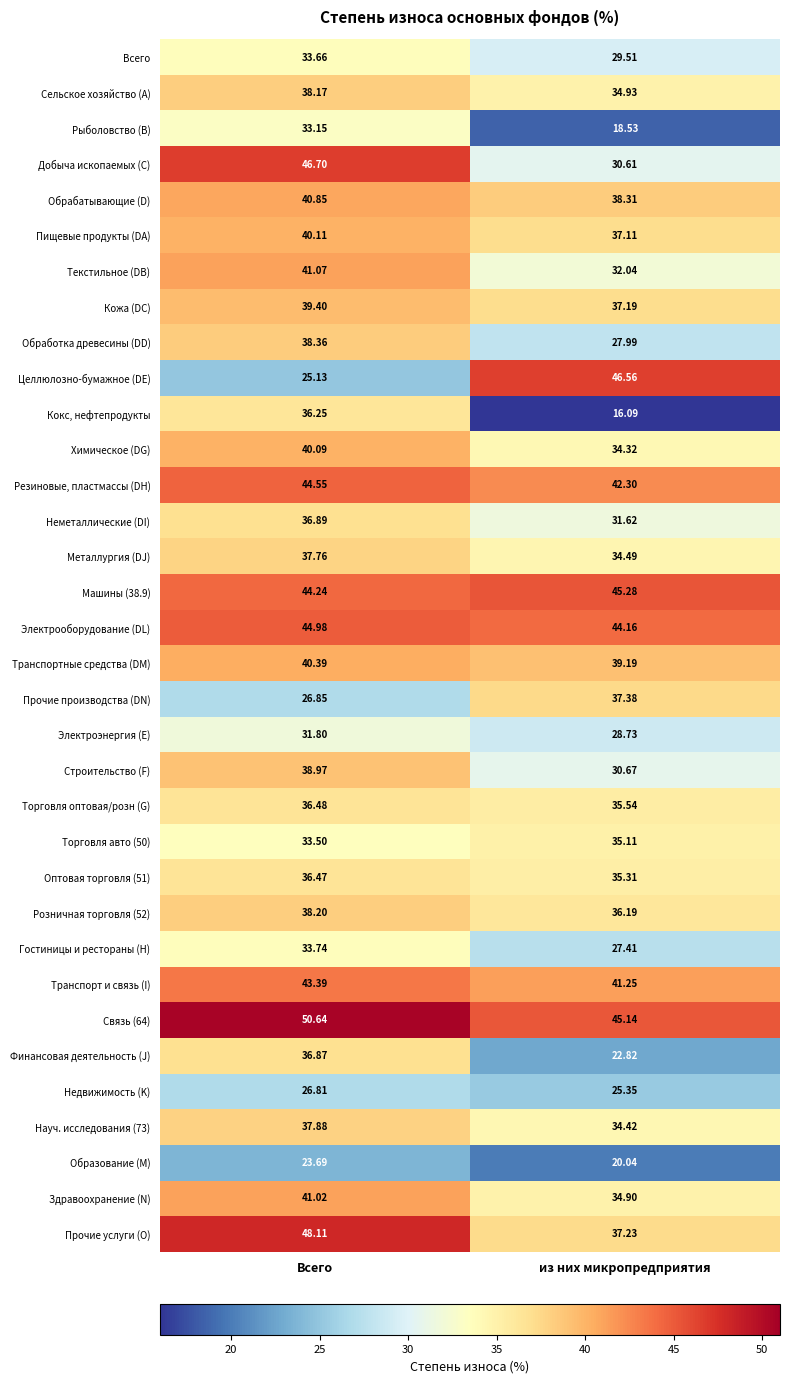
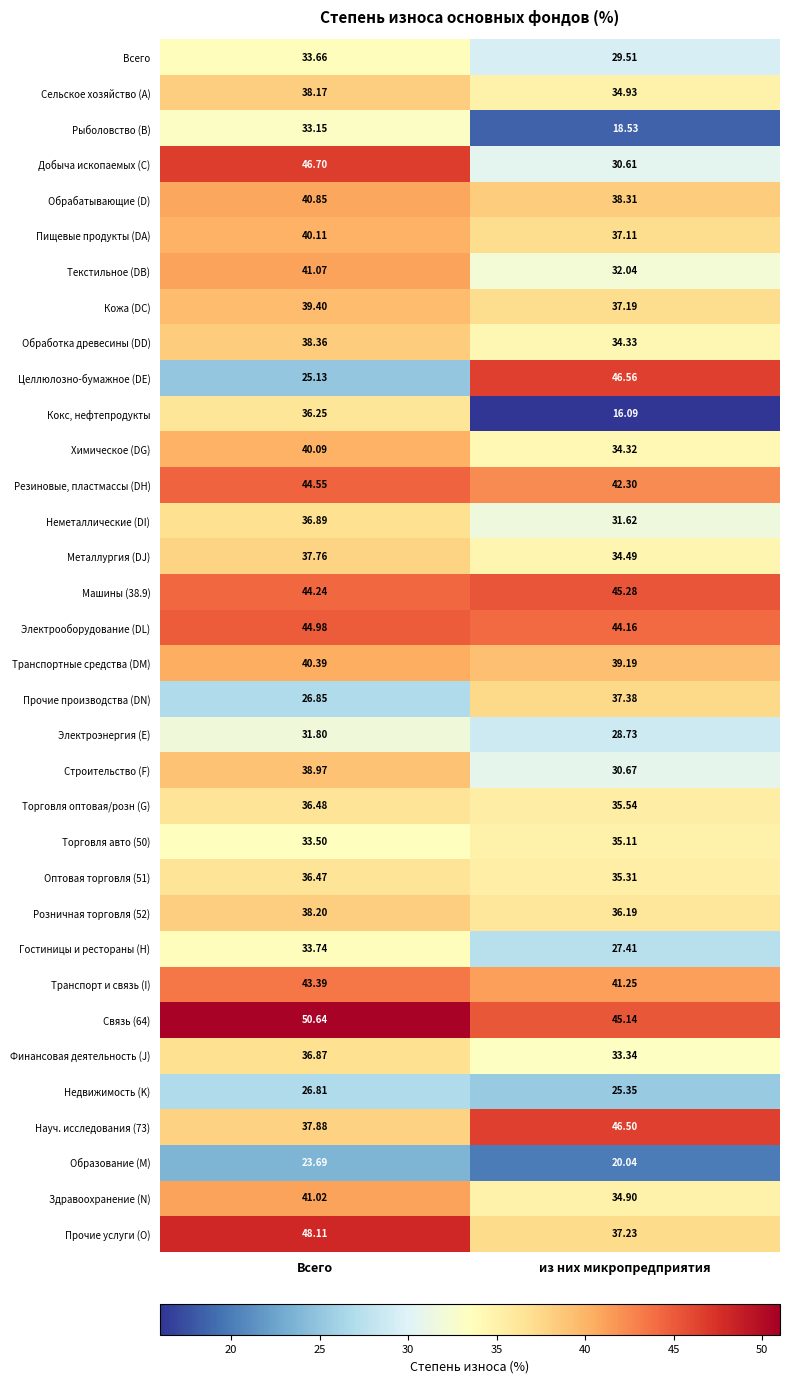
  {
    "Всего": {
      "Всего": 33.66,
      "из них микропредприятия": 29.51
    },
    "Сельское хозяйство (A)": {
      "Всего": 38.17,
      "из них микропредприятия": 34.93
    },
    "Рыболовство (B)": {
      "Всего": 33.15,
      "из них микропредприятия": 18.53
    },
    "Добыча ископаемых (C)": {
      "Всего": 46.70,
      "из них микропредприятия": 30.61
    },
    "Обрабатывающие (D)": {
      "Всего": 40.85,
      "из них микропредприятия": 38.31
    },
    "Пищевые продукты (DA)": {
      "Всего": 40.11,
      "из них микропредприятия": 37.11
    },
    "Текстильное (DB)": {
      "Всего": 41.07,
      "из них микропредприятия": 32.04
    },
    "Кожа (DC)": {
      "Всего": 39.40,
      "из них микропредприятия": 37.19
    },
    "Обработка древесины (DD)": {
      "Всего": 38.36,
-     "из них микропредприятия": 27.99
+     "из них микропредприятия": 34.33
    },
    "Целлюлозно-бумажное (DE)": {
      "Всего": 25.13,
      "из них микропредприятия": 46.56
    },
    "Кокс, нефтепродукты": {
      "Всего": 36.25,
      "из них микропредприятия": 16.09
    },
    "Химическое (DG)": {
      "Всего": 40.09,
      "из них микропредприятия": 34.32
    },
    "Резиновые, пластмассы (DH)": {
      "Всего": 44.55,
      "из них микропредприятия": 42.30
    },
    "Неметаллические (DI)": {
      "Всего": 36.89,
      "из них микропредприятия": 31.62
    },
    "Металлургия (DJ)": {
      "Всего": 37.76,
      "из них микропредприятия": 34.49
    },
    "Машины (38.9)": {
      "Всего": 44.24,
      "из них микропредприятия": 45.28
    },
    "Электрооборудование (DL)": {
      "Всего": 44.98,
      "из них микропредприятия": 44.16
    },
    "Транспортные средства (DM)": {
      "Всего": 40.39,
      "из них микропредприятия": 39.19
    },
    "Прочие производства (DN)": {
      "Всего": 26.85,
      "из них микропредприятия": 37.38
    },
    "Электроэнергия (E)": {
      "Всего": 31.80,
      "из них микропредприятия": 28.73
    },
    "Строительство (F)": {
      "Всего": 38.97,
      "из них микропредприятия": 30.67
    },
    "Торговля оптовая/розн (G)": {
      "Всего": 36.48,
      "из них микропредприятия": 35.54
    },
    "Торговля авто (50)": {
      "Всего": 33.50,
      "из них микропредприятия": 35.11
    },
    "Оптовая торговля (51)": {
      "Всего": 36.47,
      "из них микропредприятия": 35.31
    },
    "Розничная торговля (52)": {
      "Всего": 38.20,
      "из них микропредприятия": 36.19
    },
    "Гостиницы и рестораны (H)": {
      "Всего": 33.74,
      "из них микропредприятия": 27.41
    },
    "Транспорт и связь (I)": {
      "Всего": 43.39,
      "из них микропредприятия": 41.25
    },
    "Связь (64)": {
      "Всего": 50.64,
      "из них микропредприятия": 45.14
    },
    "Финансовая деятельность (J)": {
      "Всего": 36.87,
-     "из них микропредприятия": 22.82
+     "из них микропредприятия": 33.34
    },
    "Недвижимость (K)": {
      "Всего": 26.81,
      "из них микропредприятия": 25.35
    },
    "Науч. исследования (73)": {
      "Всего": 37.88,
-     "из них микропредприятия": 34.42
+     "из них микропредприятия": 46.50
    },
    "Образование (M)": {
      "Всего": 23.69,
      "из них микропредприятия": 20.04
    },
    "Здравоохранение (N)": {
      "Всего": 41.02,
      "из них микропредприятия": 34.90
    },
    "Прочие услуги (O)": {
      "Всего": 48.11,
      "из них микропредприятия": 37.23
    }
  }
